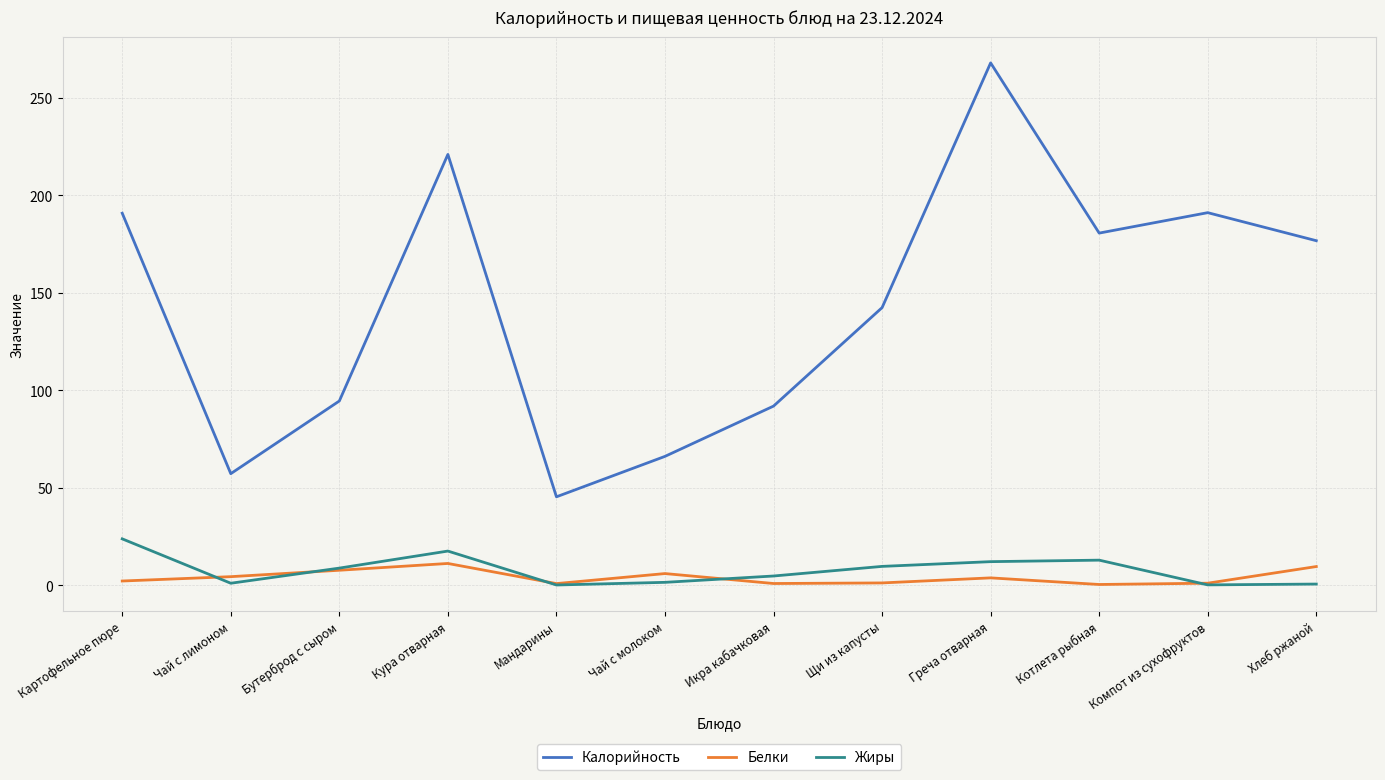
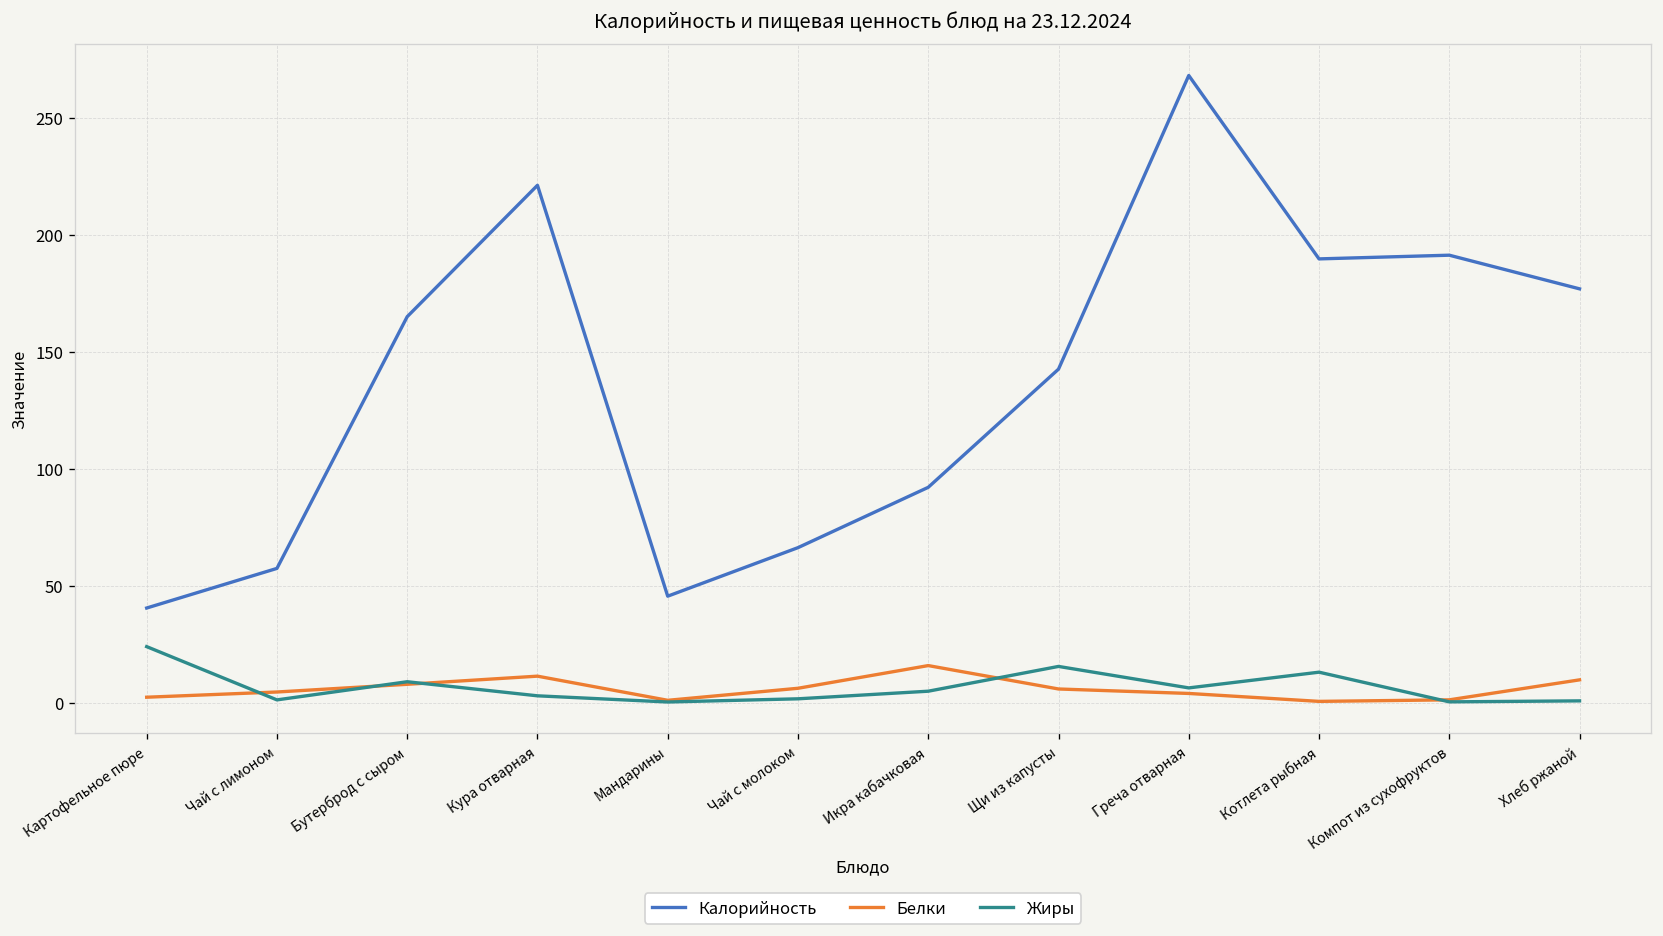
  {
    "Калорийность": {
-     "Картофельное пюре": 191,
+     "Картофельное пюре": 40,
      "Чай с лимоном": 57,
-     "Бутерброд с сыром": 95,
+     "Бутерброд с сыром": 165,
      "Кура отварная": 221,
      "Мандарины": 45,
      "Чай с молоком": 66,
      "Икра кабачковая": 92,
      "Щи из капусты": 142,
      "Греча отварная": 268,
-     "Котлета рыбная": 181,
+     "Котлета рыбная": 190,
      "Компот из сухофруктов": 191,
      "Хлеб ржаной": 177
    },
    "Белки": {
      "Картофельное пюре": 2,
      "Чай с лимоном": 5,
      "Кура отварная": 11,
      "Чай с молоком": 6,
-     "Икра кабачковая": 1,
-     "Щи из капусты": 1,
+     "Икра кабачковая": 16,
+     "Щи из капусты": 6,
      "Греча отварная": 4,
      "Котлета рыбная": 1,
      "Хлеб ржаной": 10
    },
    "Жиры": {
      "Картофельное пюре": 24,
      "Чай с лимоном": 1,
-     "Кура отварная": 18,
+     "Кура отварная": 3,
      "Чай с молоком": 2,
      "Икра кабачковая": 5,
-     "Щи из капусты": 10,
-     "Греча отварная": 12,
+     "Щи из капусты": 15,
+     "Греча отварная": 6,
      "Котлета рыбная": 13,
      "Хлеб ржаной": 1
    }
  }
